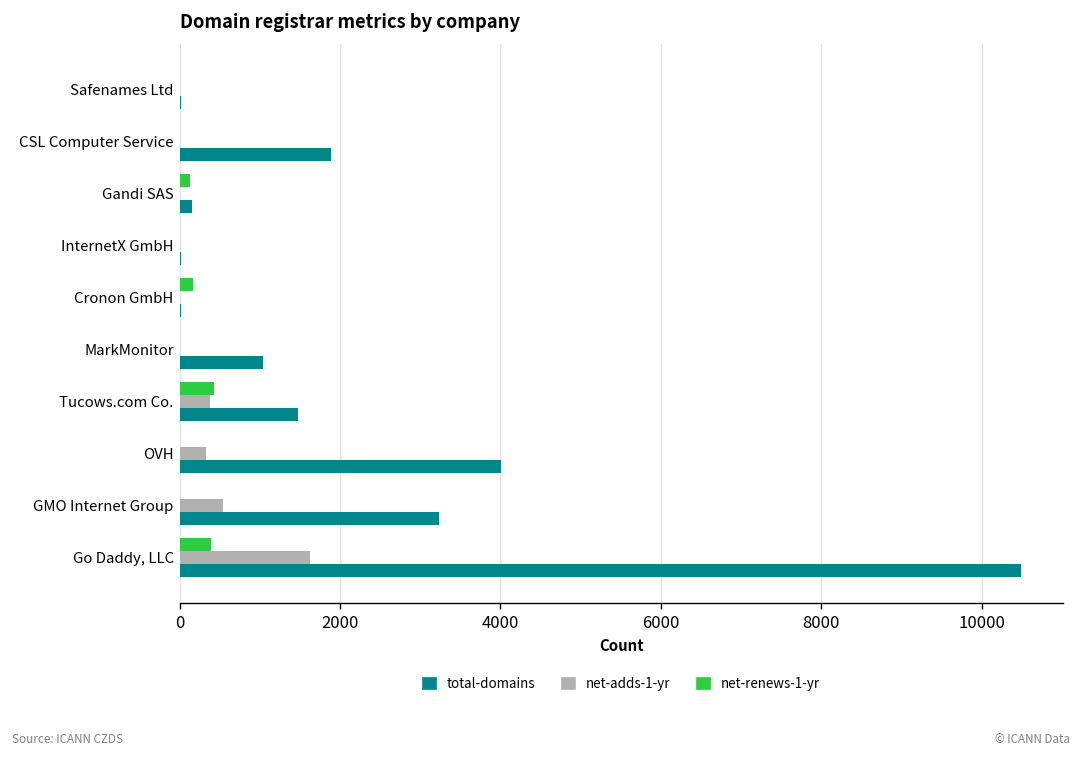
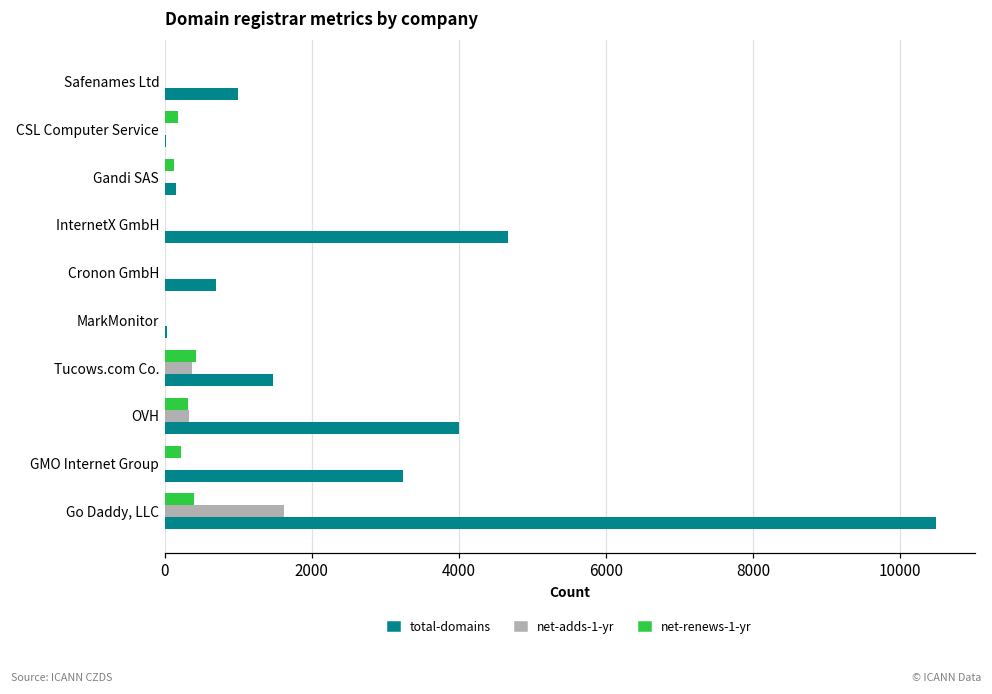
  {
    "total-domains": {
-     "Safenames Ltd": 0,
-     "CSL Computer Service": 1900,
+     "Safenames Ltd": 1000,
+     "CSL Computer Service": 0,
      "Gandi SAS": 200,
-     "InternetX GmbH": 0,
-     "Cronon GmbH": 0,
-     "MarkMonitor": 1000,
+     "InternetX GmbH": 4700,
+     "Cronon GmbH": 700,
+     "MarkMonitor": 0,
      "Tucows.com Co.": 1500,
      "OVH": 4000,
      "GMO Internet Group": 3200,
      "Go Daddy, LLC": 10500
    },
    "net-adds-1-yr": {
      "Safenames Ltd": 0,
      "CSL Computer Service": 0,
      "Gandi SAS": 0,
      "InternetX GmbH": 0,
      "Cronon GmbH": 0,
      "MarkMonitor": 0,
      "Tucows.com Co.": 400,
      "OVH": 300,
-     "GMO Internet Group": 500,
+     "GMO Internet Group": 0,
      "Go Daddy, LLC": 1600
    },
    "net-renews-1-yr": {
      "Safenames Ltd": 0,
-     "CSL Computer Service": 0,
+     "CSL Computer Service": 200,
      "Gandi SAS": 100,
      "InternetX GmbH": 0,
-     "Cronon GmbH": 200,
+     "Cronon GmbH": 0,
      "MarkMonitor": 0,
      "Tucows.com Co.": 400,
-     "OVH": 0,
-     "GMO Internet Group": 0,
+     "OVH": 300,
+     "GMO Internet Group": 200,
      "Go Daddy, LLC": 400
    }
  }
